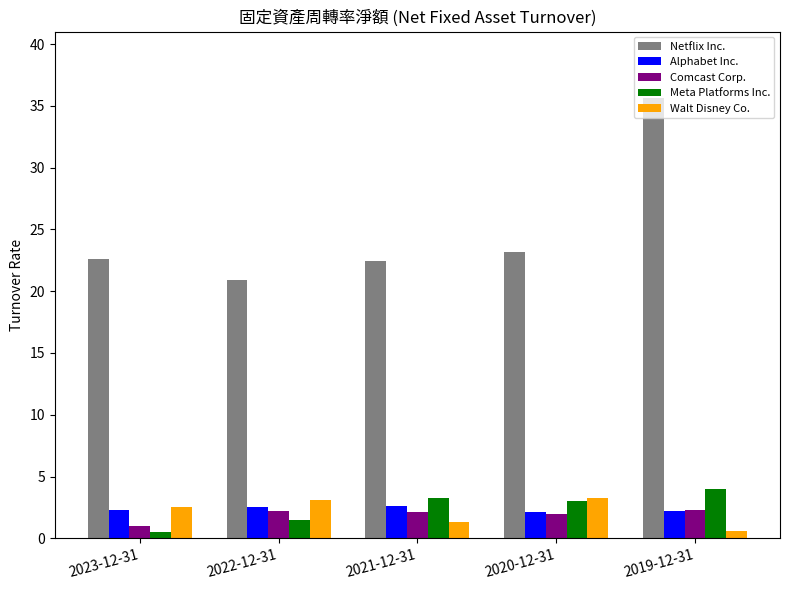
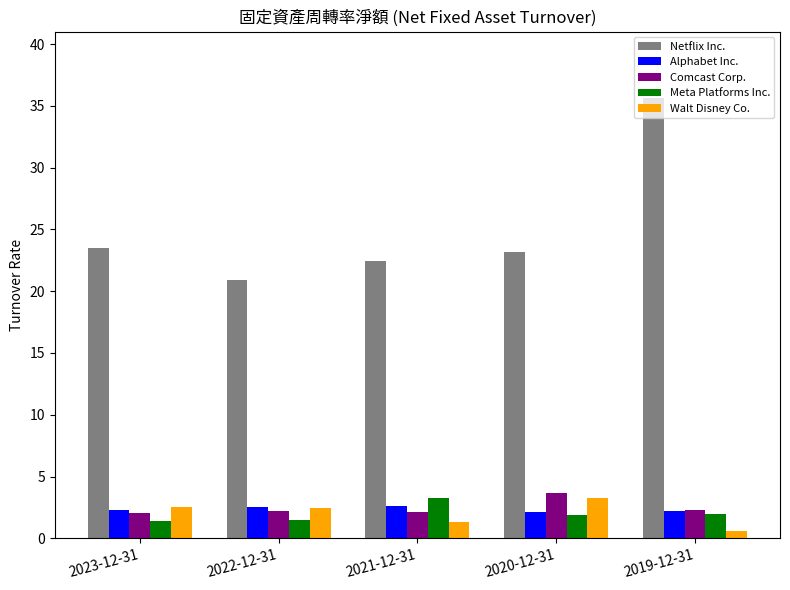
  {
    "Netflix Inc.": {
-     "2023-12-31": 22.6,
+     "2023-12-31": 23.5,
      "2022-12-31": 20.9,
      "2021-12-31": 22.4,
      "2020-12-31": 23.2
    },
    "Alphabet Inc.": {
      "2023-12-31": 2.3,
      "2022-12-31": 2.5,
      "2021-12-31": 2.6,
      "2020-12-31": 2.2,
      "2019-12-31": 2.2
    },
    "Comcast Corp.": {
-     "2023-12-31": 1.0,
+     "2023-12-31": 2.0,
      "2022-12-31": 2.2,
      "2021-12-31": 2.2,
-     "2020-12-31": 2.0,
+     "2020-12-31": 3.7,
      "2019-12-31": 2.3
    },
    "Meta Platforms Inc.": {
-     "2023-12-31": 0.5,
+     "2023-12-31": 1.4,
      "2022-12-31": 1.5,
      "2021-12-31": 3.2,
-     "2020-12-31": 3.0,
-     "2019-12-31": 4
+     "2020-12-31": 1.9,
+     "2019-12-31": 2
    },
    "Walt Disney Co.": {
      "2023-12-31": 2.5,
-     "2022-12-31": 3.1,
+     "2022-12-31": 2.4,
      "2021-12-31": 1.3,
      "2020-12-31": 3.2,
      "2019-12-31": 0.6
    }
  }
